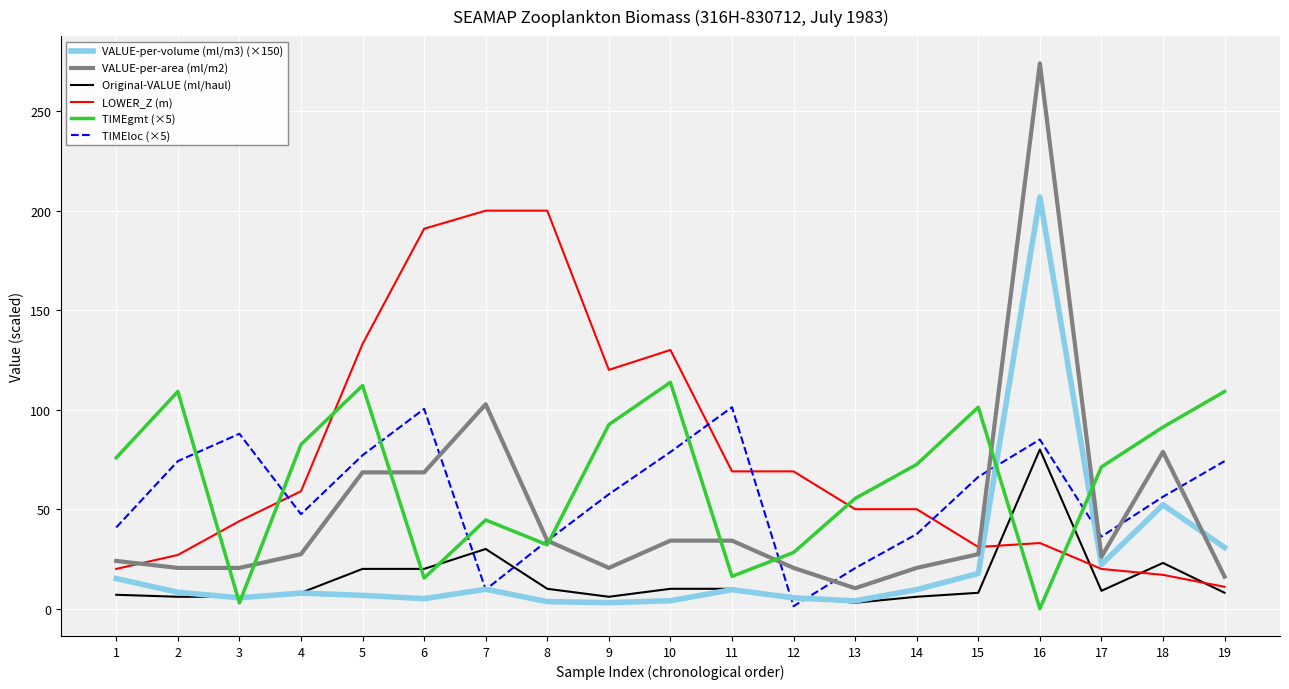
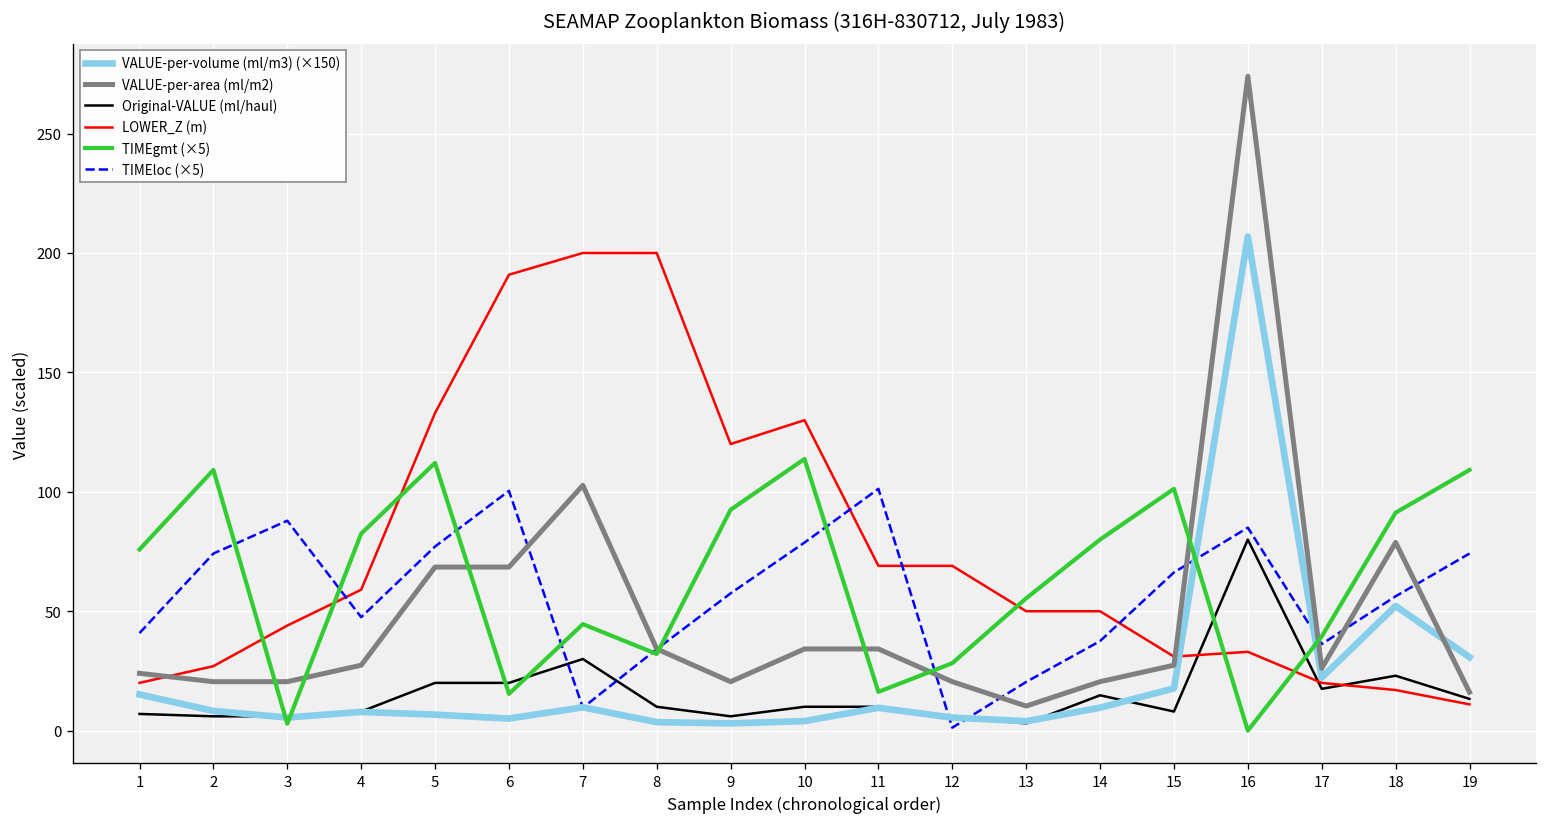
  {
    "VALUE-per-volume (ml/m3) (×150)": {
      "1": 15,
      "2": 8,
      "5": 7,
      "6": 5,
      "8": 4,
      "9": 3,
      "10": 4,
      "14": 10,
      "15": 18,
      "16": 207,
      "17": 22,
      "18": 52,
      "19": 31
    },
    "VALUE-per-area (ml/m2)": {
      "1": 24,
      "2": 21,
      "3": 21,
      "4": 27,
      "5": 69,
      "6": 69,
      "7": 103,
      "9": 21,
      "10": 34,
      "11": 34,
      "12": 21,
      "13": 10,
      "14": 21,
      "15": 27,
      "16": 274,
      "17": 26,
      "18": 79,
      "19": 16
    },
    "Original-VALUE (ml/haul)": {
      "1": 7,
      "2": 6,
      "5": 20,
      "6": 20,
      "7": 30,
      "8": 10,
      "9": 6,
      "10": 10,
-     "14": 6,
+     "14": 15,
      "15": 8,
      "16": 80,
-     "17": 9,
+     "17": 18,
      "18": 23,
-     "19": 8
+     "19": 13
    },
    "LOWER_Z (m)": {
      "1": 20,
      "2": 27,
      "3": 44,
      "4": 59,
      "5": 133,
      "6": 191,
      "7": 200,
      "8": 200,
      "9": 120,
      "10": 130,
      "11": 69,
      "12": 69,
      "13": 50,
      "14": 50,
      "15": 31,
      "16": 33,
      "17": 20,
      "18": 17,
      "19": 11
    },
    "TIMEgmt (×5)": {
      "1": 76,
      "2": 109,
      "3": 3,
      "4": 83,
      "5": 112,
      "6": 15,
      "7": 45,
      "8": 32,
      "9": 93,
      "10": 114,
      "11": 16,
      "12": 28,
      "13": 55,
-     "14": 73,
+     "14": 80,
      "15": 101,
      "16": 0,
-     "17": 71,
+     "17": 39,
      "18": 91,
      "19": 109
    },
    "TIMEloc (×5)": {
      "1": 41,
      "2": 74,
      "3": 88,
      "4": 48,
      "5": 77,
      "6": 100,
      "9": 58,
      "10": 79,
      "11": 101,
      "12": 1,
      "13": 20,
      "14": 38,
      "15": 66,
      "16": 85,
      "17": 36,
      "18": 56,
      "19": 74
    }
  }
